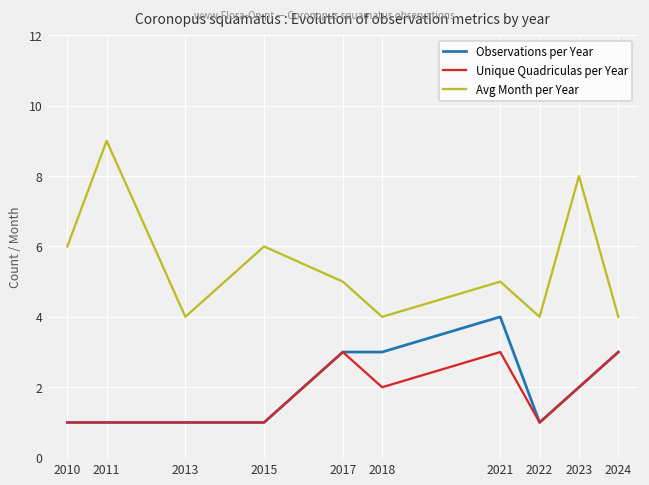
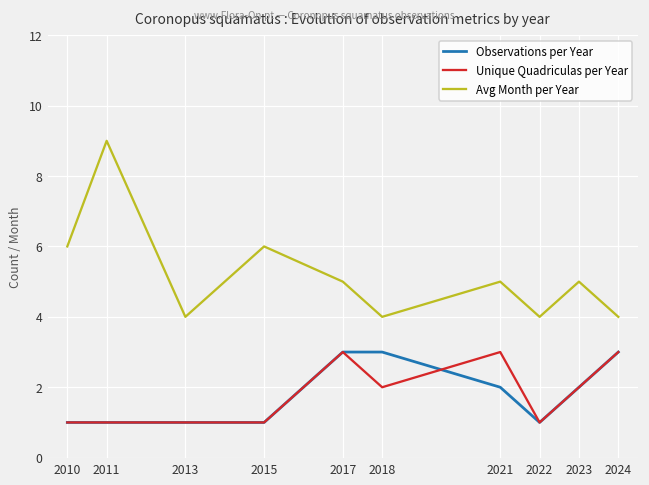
  {
    "Observations per Year": {
      "2018": 3,
-     "2021": 4
+     "2021": 2
    },
    "Unique Quadriculas per Year": {
      "2018": 2,
      "2021": 3
    },
    "Avg Month per Year": {
      "2010": 6,
      "2011": 9,
      "2013": 4,
      "2015": 6,
      "2017": 5,
      "2018": 4,
      "2021": 5,
      "2022": 4,
-     "2023": 8,
+     "2023": 5,
      "2024": 4
    }
  }
